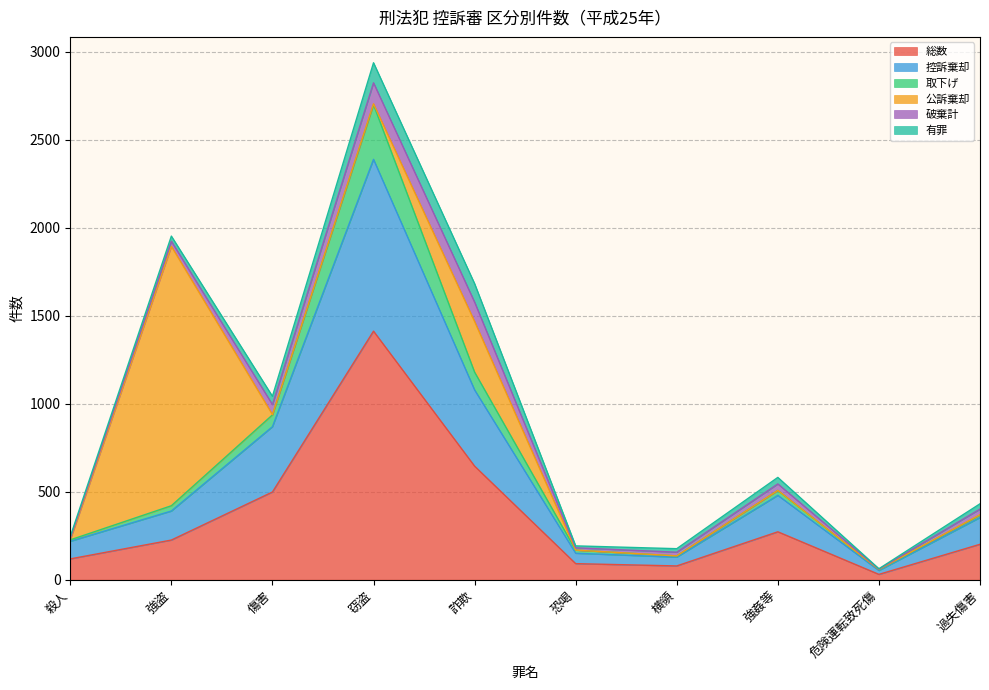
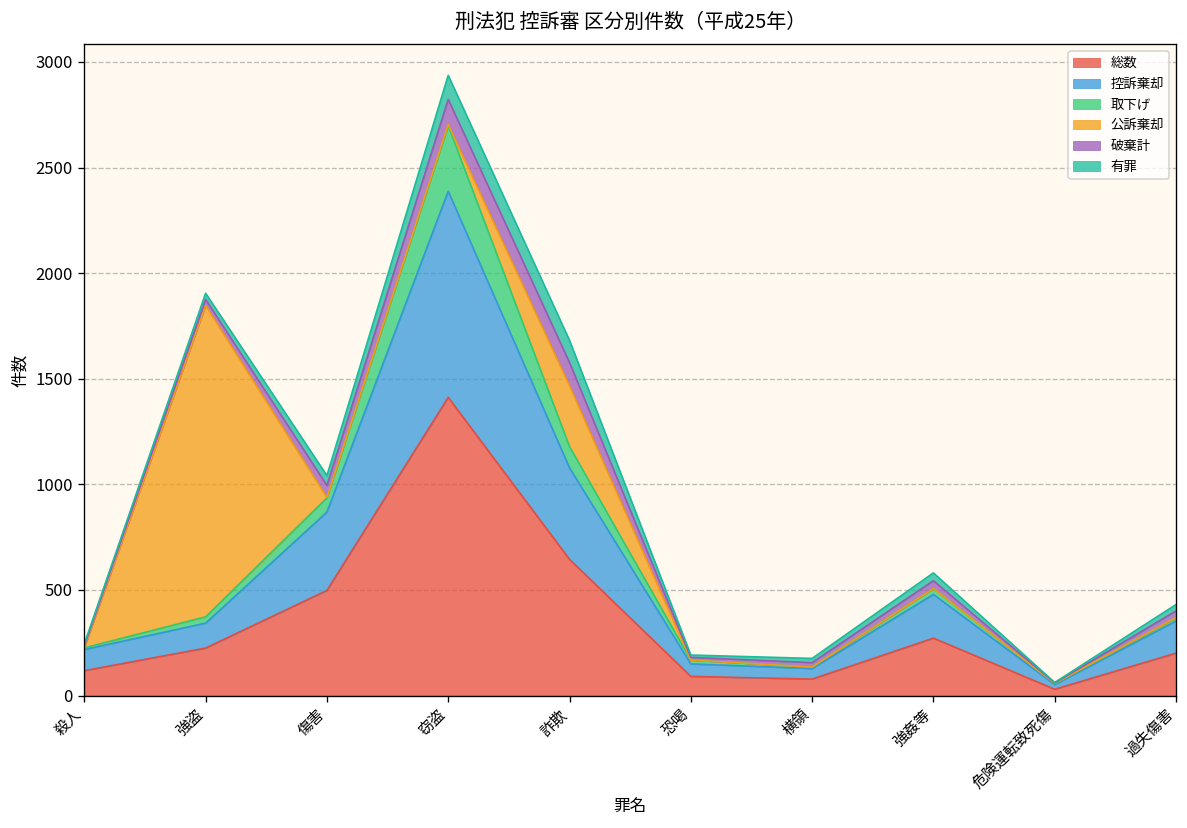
  {
    "総数": {
      "殺人": 120,
      "強盗": 230,
      "傷害": 500,
      "窃盗": 1410,
      "詐欺": 650,
      "恐喝": 90,
      "横領": 80,
      "強姦等": 270,
      "危険運転致死傷": 30,
      "過失傷害": 200
    },
    "控訴棄却": {
-     "強盗": 170,
+     "強盗": 120,
      "傷害": 370,
      "窃盗": 980,
      "詐欺": 430,
      "恐喝": 60,
      "強姦等": 210
    },
    "公訴棄却": {
      "強盗": 1470,
      "詐欺": 290
    },
    "破棄計": {
      "強盗": 30,
      "傷害": 60,
      "窃盗": 120,
      "詐欺": 110,
      "横領": 20,
      "強姦等": 40,
      "過失傷害": 30
    }
  }
